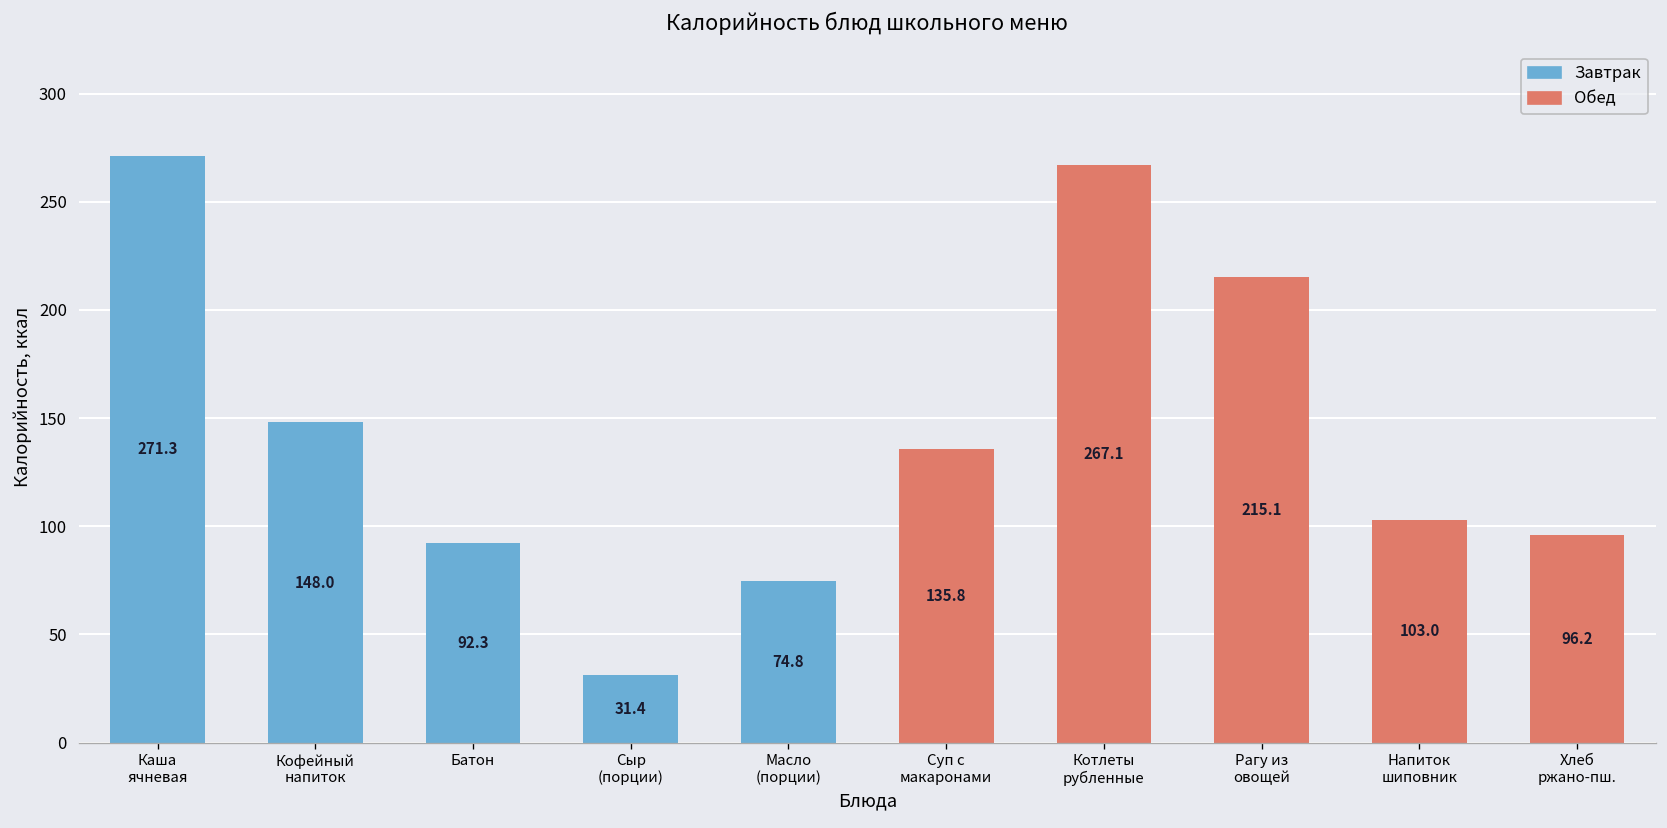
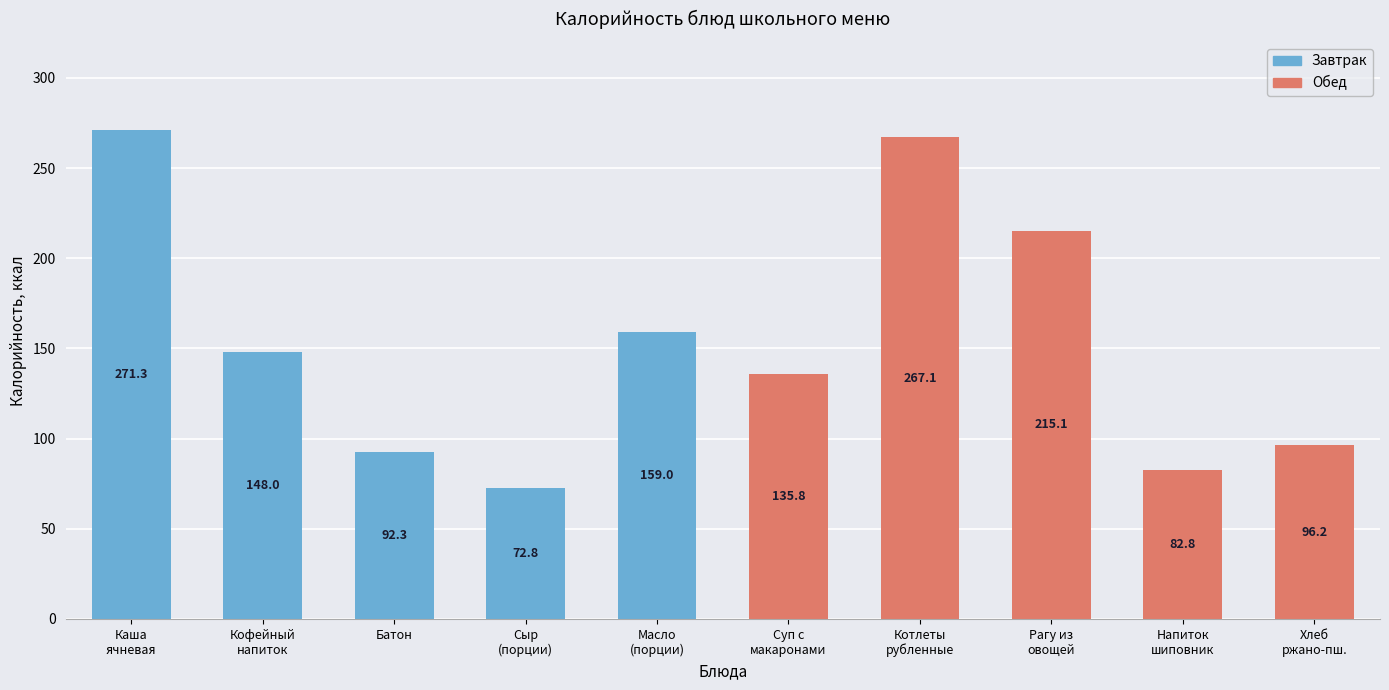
  {
    "Завтрак": {
      "Каша ячневая": 271.3,
      "Кофейный напиток": 148.0,
      "Батон": 92.3,
-     "Сыр (порции)": 31.4,
-     "Масло (порции)": 74.8
+     "Сыр (порции)": 72.8,
+     "Масло (порции)": 159.0
    },
    "Обед": {
      "Суп с макаронами": 135.8,
      "Котлеты рубленные": 267.1,
      "Рагу из овощей": 215.1,
-     "Напиток шиповник": 103.0,
+     "Напиток шиповник": 82.8,
      "Хлеб ржано-пш.": 96.2
    }
  }
